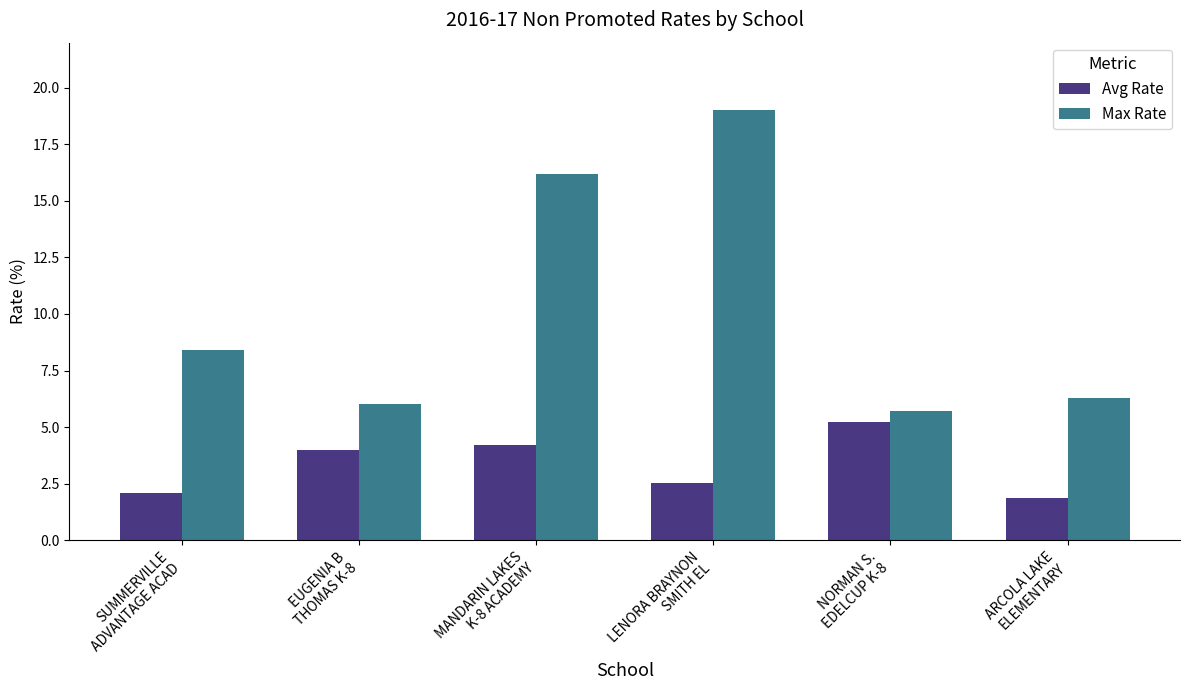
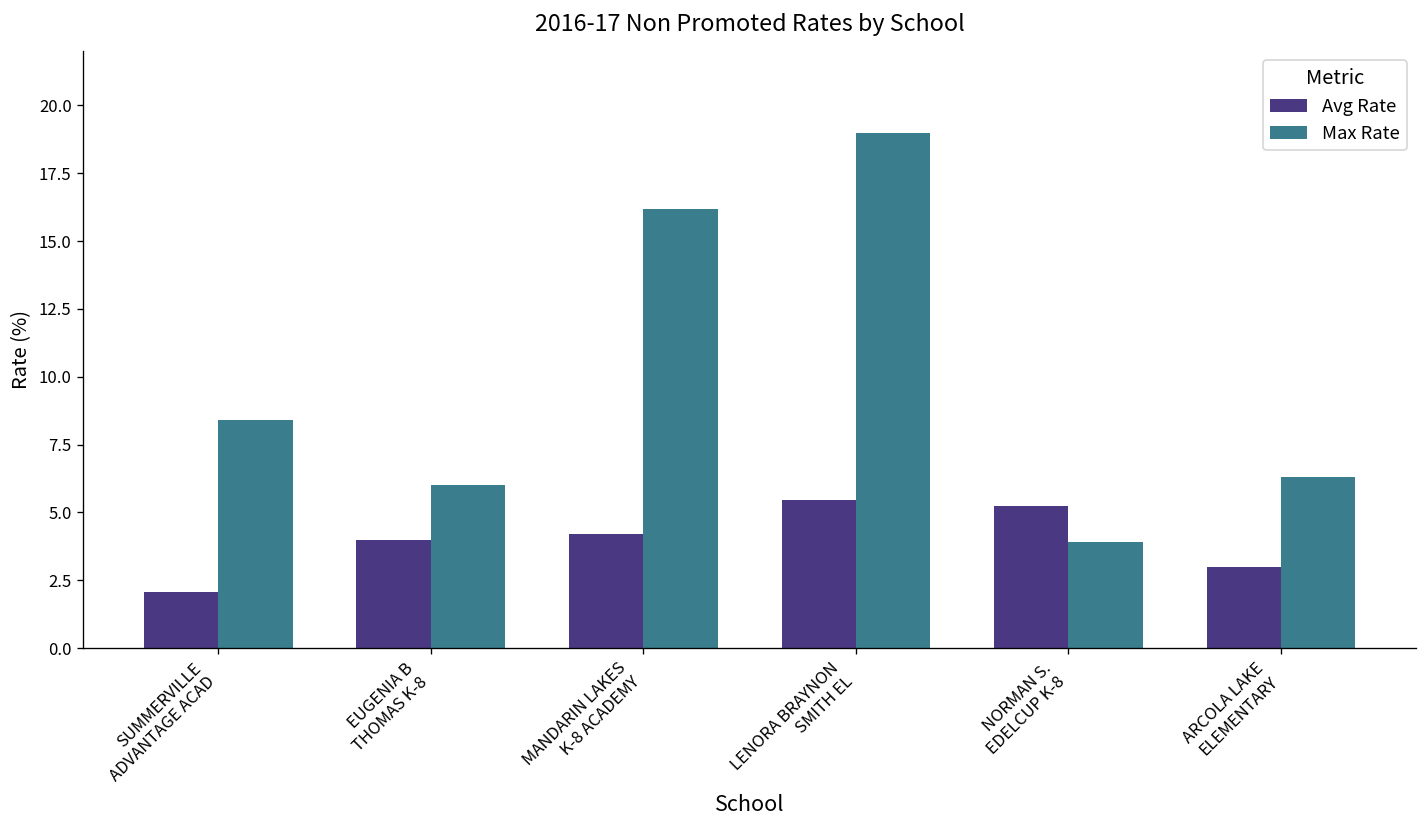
  {
    "Avg Rate": {
      "SUMMERVILLE ADVANTAGE ACAD": 2.1,
      "EUGENIA B THOMAS K-8": 4.0,
      "MANDARIN LAKES K-8 ACADEMY": 4.2,
-     "LENORA BRAYNON SMITH EL": 2.5,
+     "LENORA BRAYNON SMITH EL": 5.5,
      "NORMAN S. EDELCUP K-8": 5.2,
-     "ARCOLA LAKE ELEMENTARY": 1.9
+     "ARCOLA LAKE ELEMENTARY": 3.0
    },
    "Max Rate": {
      "SUMMERVILLE ADVANTAGE ACAD": 8.4,
      "EUGENIA B THOMAS K-8": 6.0,
      "MANDARIN LAKES K-8 ACADEMY": 16.2,
      "LENORA BRAYNON SMITH EL": 19.0,
-     "NORMAN S. EDELCUP K-8": 5.7,
+     "NORMAN S. EDELCUP K-8": 3.9,
      "ARCOLA LAKE ELEMENTARY": 6.3
    }
  }
